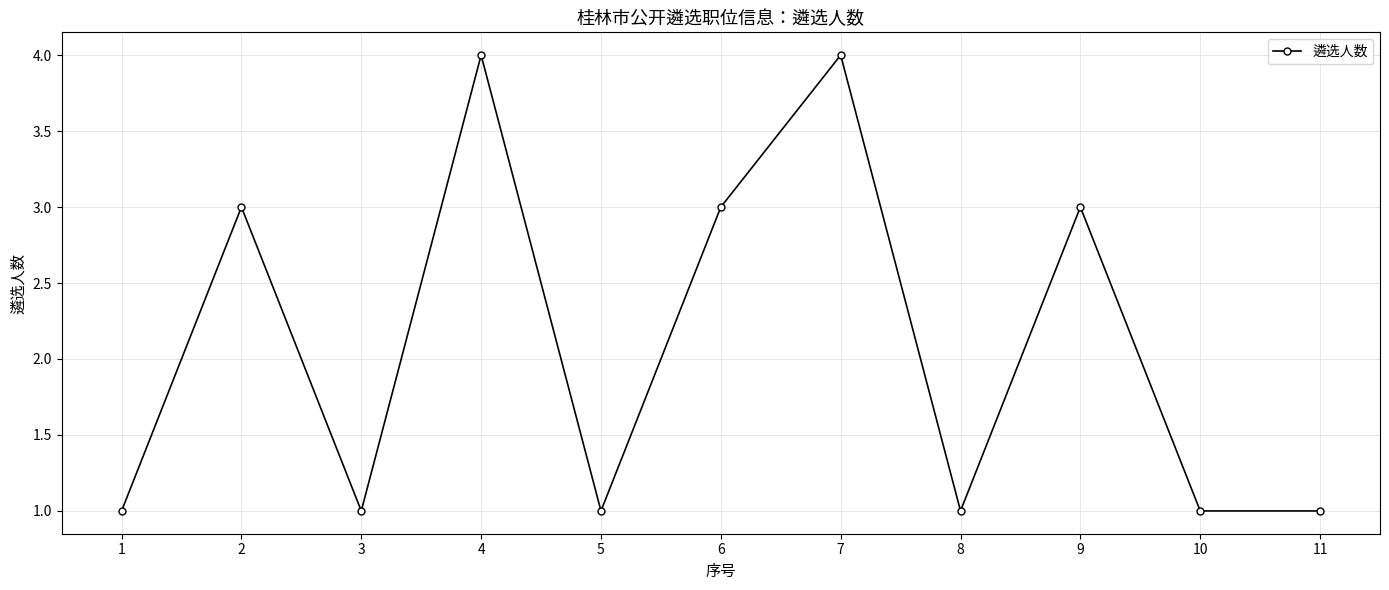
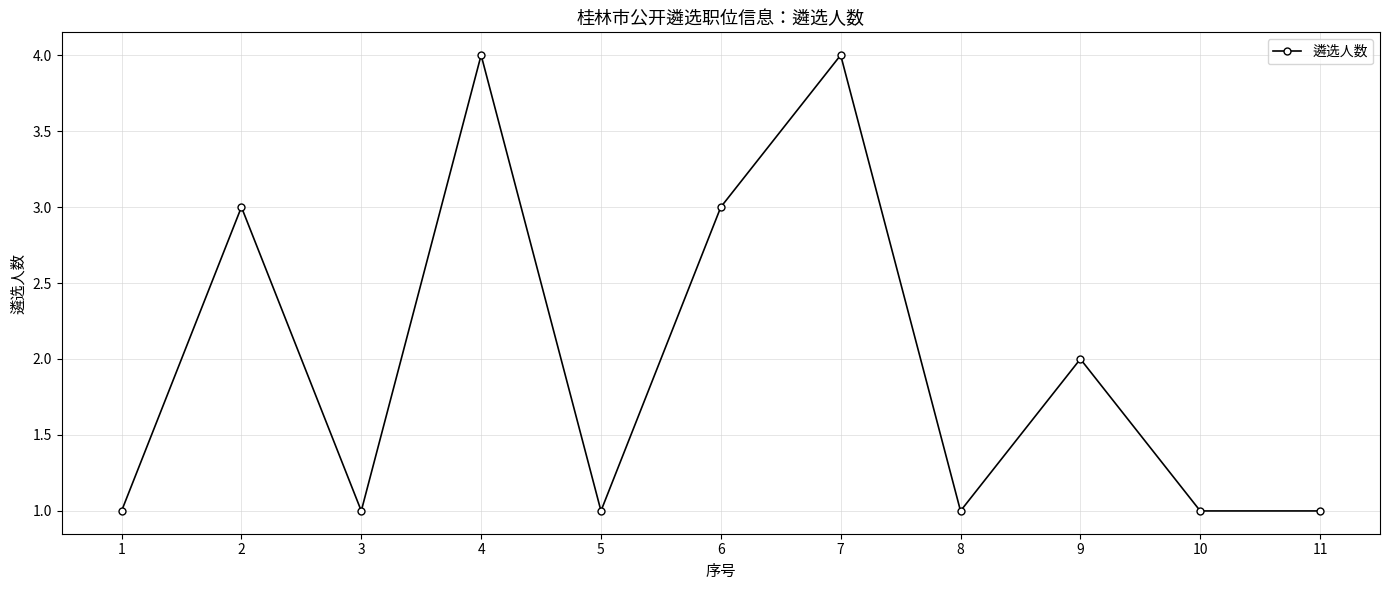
  {
    "1": 1,
    "2": 3,
    "3": 1,
    "4": 4,
    "5": 1,
    "6": 3,
    "7": 4,
    "8": 1,
-   "9": 3,
+   "9": 2,
    "10": 1,
    "11": 1
  }
